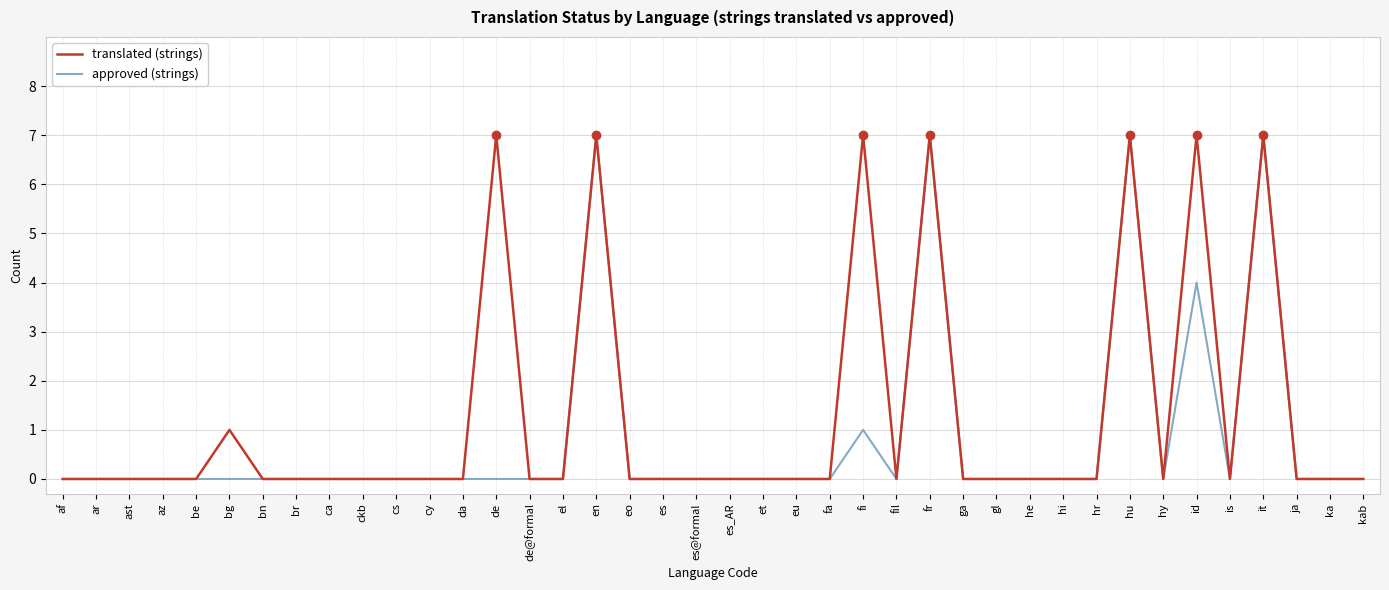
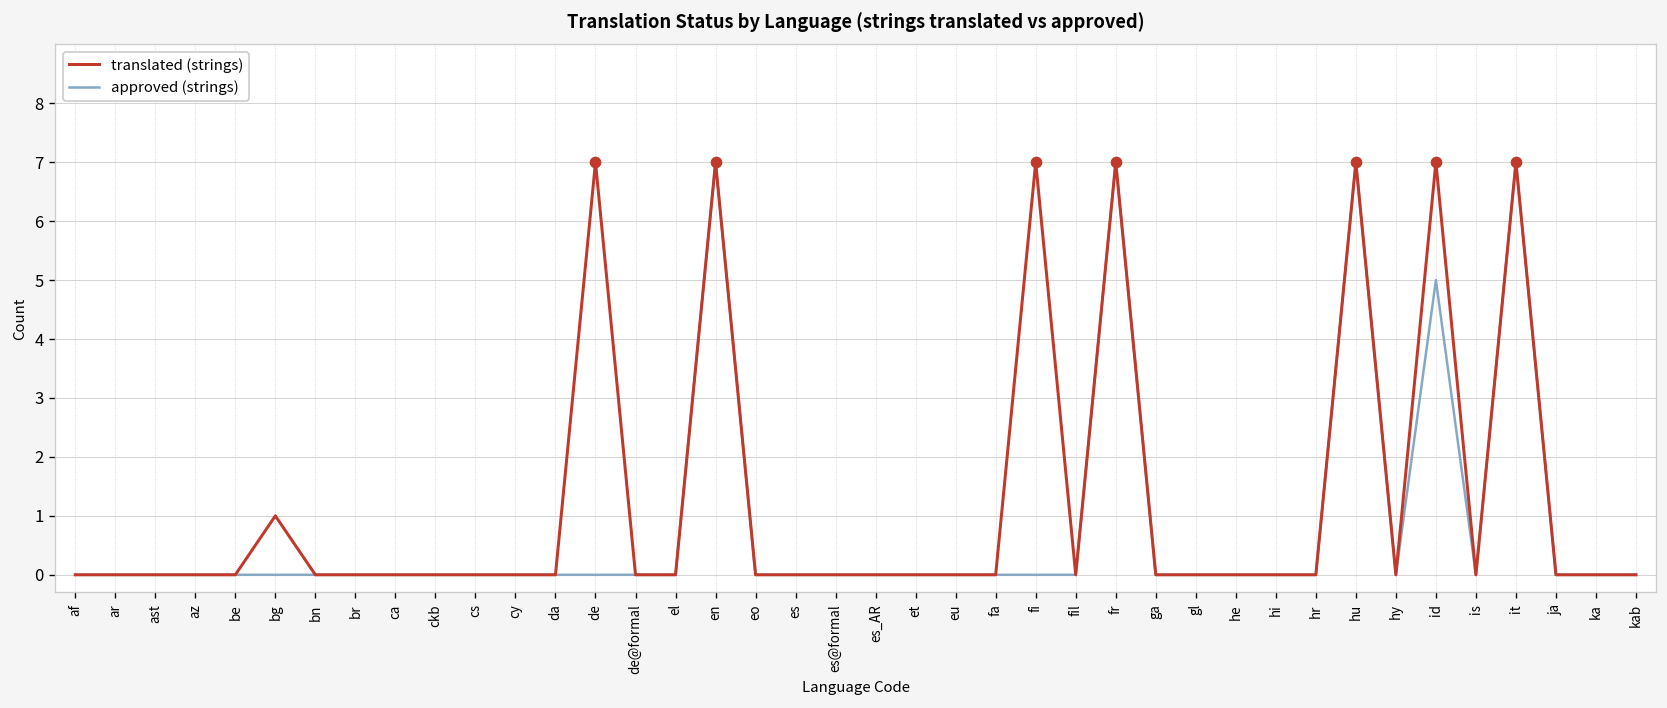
  {
    "approved (strings)": {
      "bg": 0,
      "de": 0,
-     "fi": 1,
-     "id": 4
+     "fi": 0,
+     "id": 5
    }
  }
